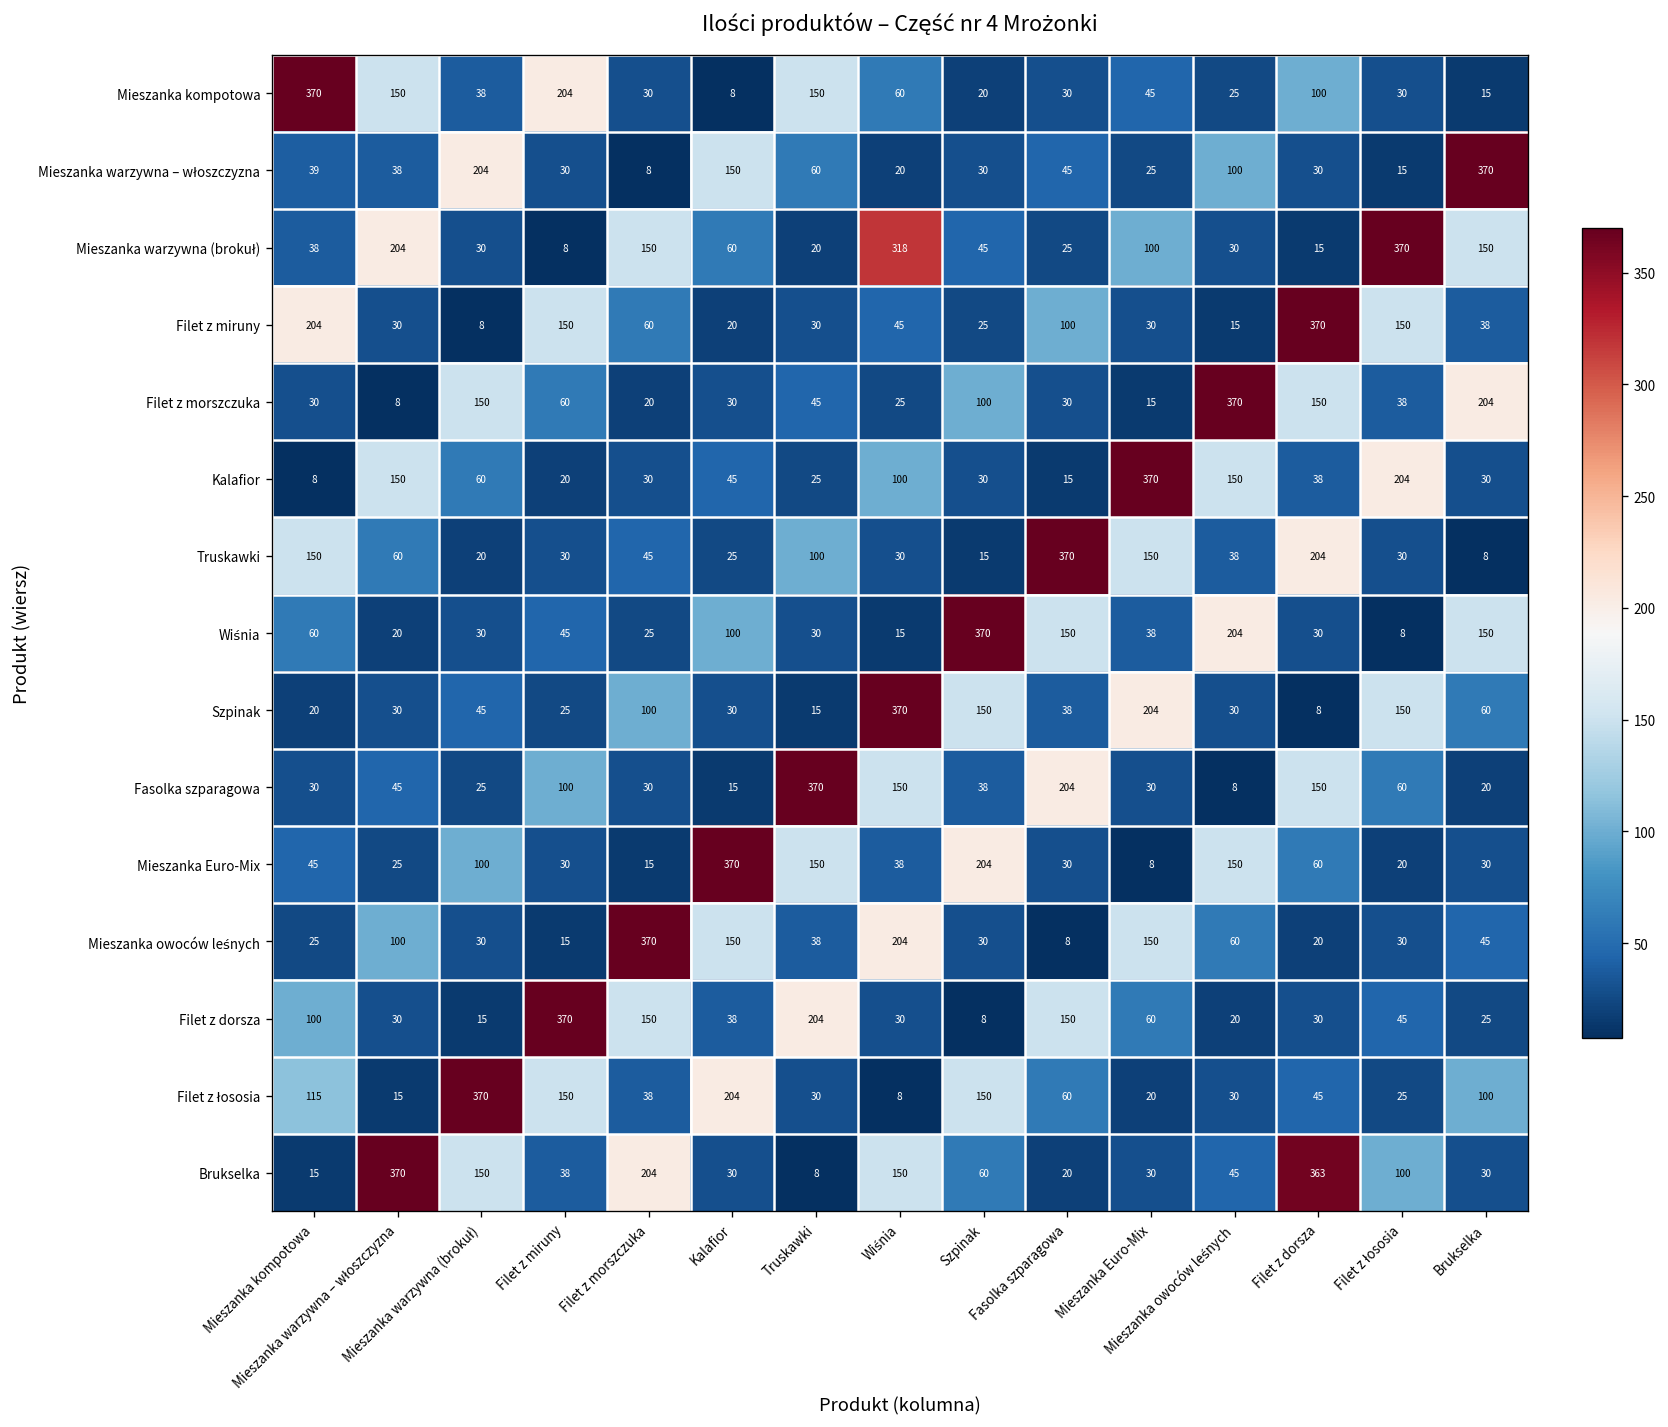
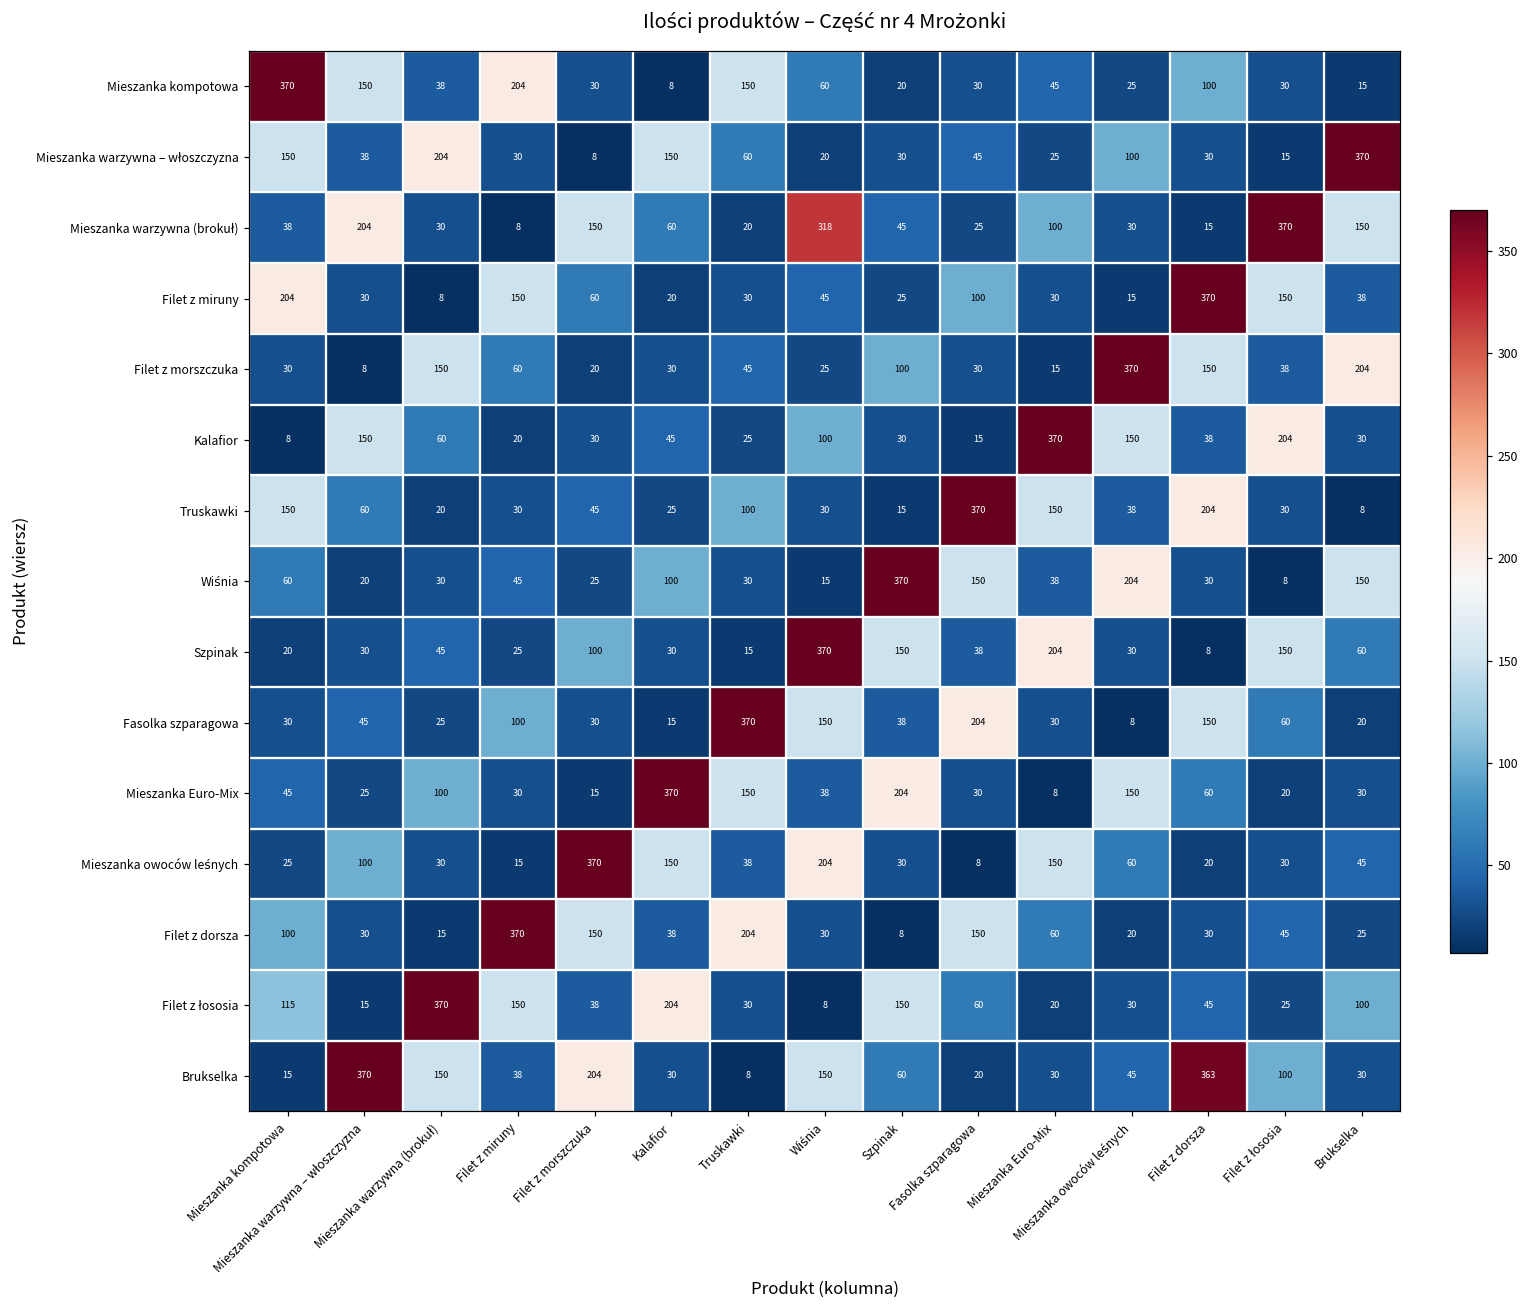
  {
    "Mieszanka warzywna – włoszczyzna": {
-     "Mieszanka kompotowa": 39,
+     "Mieszanka kompotowa": 150,
      "Mieszanka warzywna – włoszczyzna": 38,
      "Mieszanka warzywna (brokuł)": 204,
      "Filet z miruny": 30,
      "Filet z morszczuka": 8,
      "Kalafior": 150,
      "Truskawki": 60,
      "Wiśnia": 20,
      "Szpinak": 30,
      "Fasolka szparagowa": 45,
      "Mieszanka Euro-Mix": 25,
      "Mieszanka owoców leśnych": 100,
      "Filet z dorsza": 30,
      "Filet z łososia": 15,
      "Brukselka": 370
    }
  }
